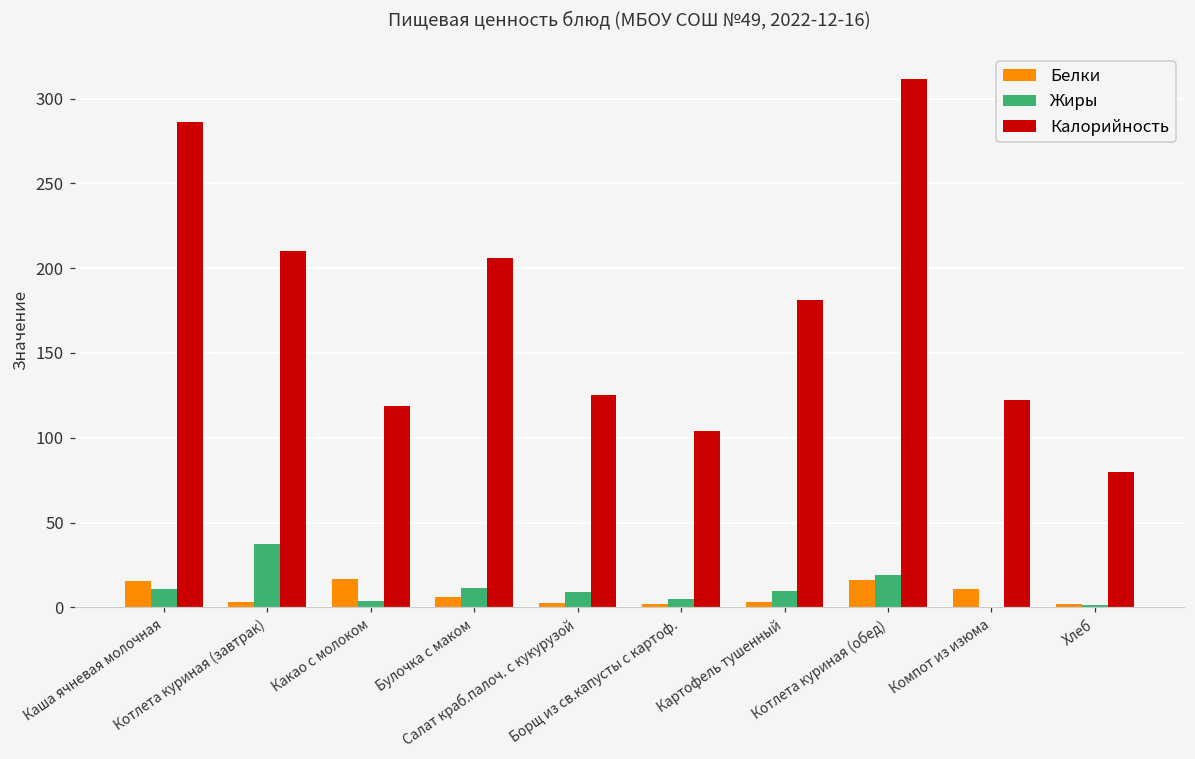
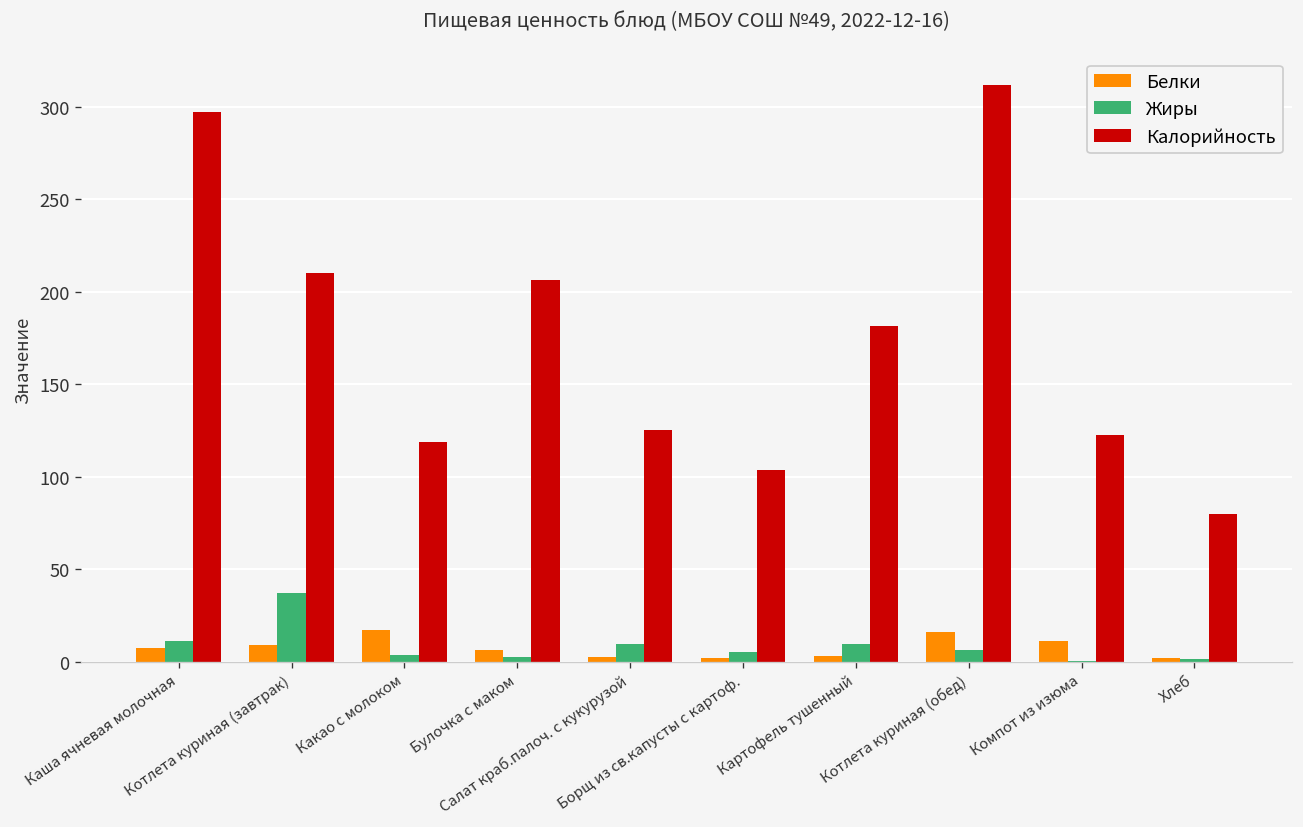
  {
    "Белки": {
-     "Каша ячневая молочная": 16,
-     "Котлета куриная (завтрак)": 3,
+     "Каша ячневая молочная": 7,
+     "Котлета куриная (завтрак)": 9,
      "Какао с молоком": 17,
      "Булочка с маком": 6,
      "Салат краб.палоч. с кукурузой": 3,
      "Борщ из св.капусты с картоф.": 2,
      "Картофель тушенный": 3,
      "Котлета куриная (обед)": 16,
      "Компот из изюма": 11,
      "Хлеб": 2
    },
    "Жиры": {
      "Каша ячневая молочная": 11,
      "Котлета куриная (завтрак)": 37,
      "Какао с молоком": 4,
-     "Булочка с маком": 12,
+     "Булочка с маком": 2,
      "Салат краб.палоч. с кукурузой": 9,
      "Борщ из св.капусты с картоф.": 5,
      "Картофель тушенный": 10,
-     "Котлета куриная (обед)": 19
+     "Котлета куриная (обед)": 6
    },
    "Калорийность": {
-     "Каша ячневая молочная": 286,
+     "Каша ячневая молочная": 297,
      "Котлета куриная (завтрак)": 210,
      "Какао с молоком": 119,
      "Булочка с маком": 206,
      "Салат краб.палоч. с кукурузой": 125,
      "Борщ из св.капусты с картоф.": 104,
      "Картофель тушенный": 182,
      "Котлета куриная (обед)": 311,
      "Компот из изюма": 122,
      "Хлеб": 80
    }
  }
